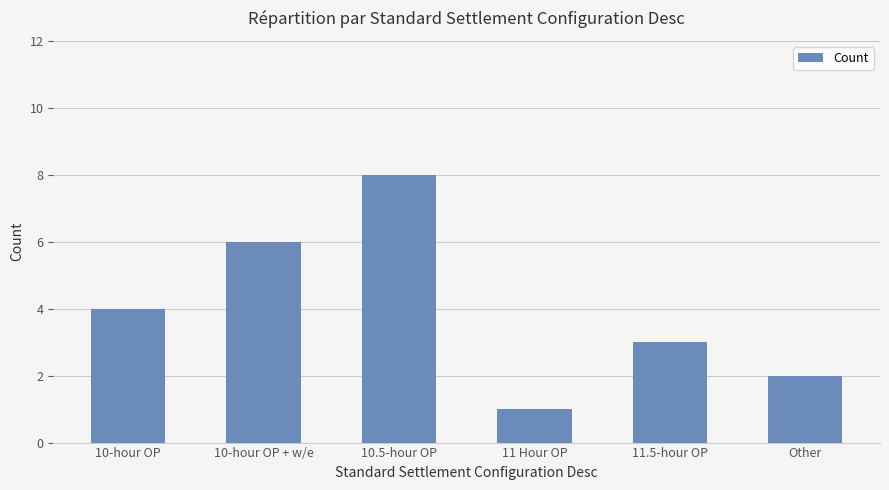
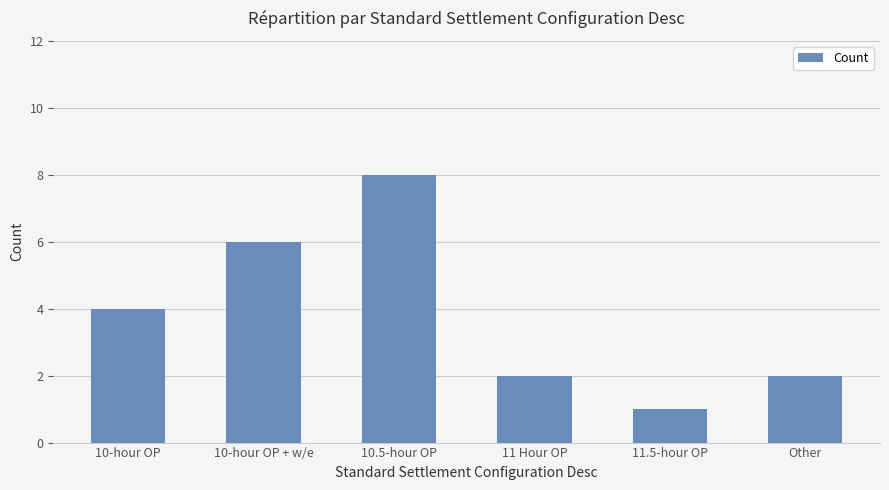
  {
    "10-hour OP": 4,
    "10-hour OP + w/e": 6,
    "10.5-hour OP": 8,
-   "11 Hour OP": 1,
-   "11.5-hour OP": 3,
+   "11 Hour OP": 2,
+   "11.5-hour OP": 1,
    "Other": 2
  }
